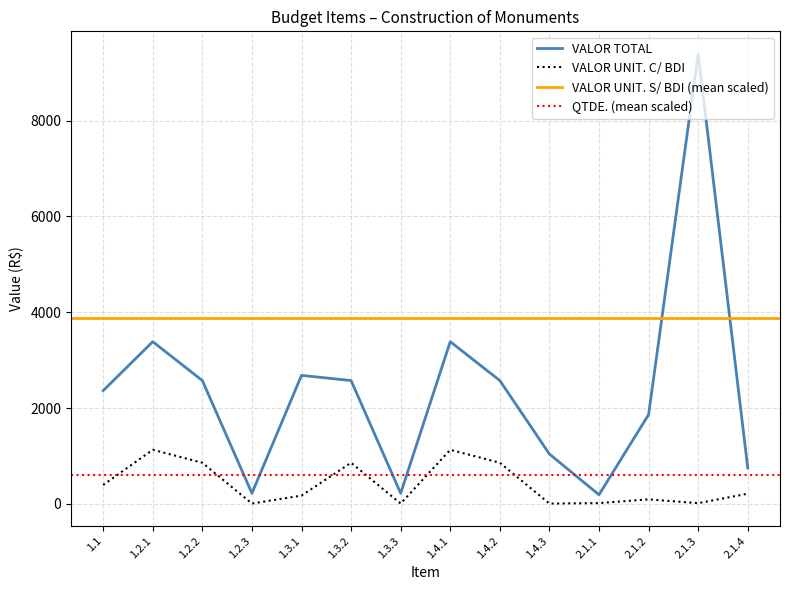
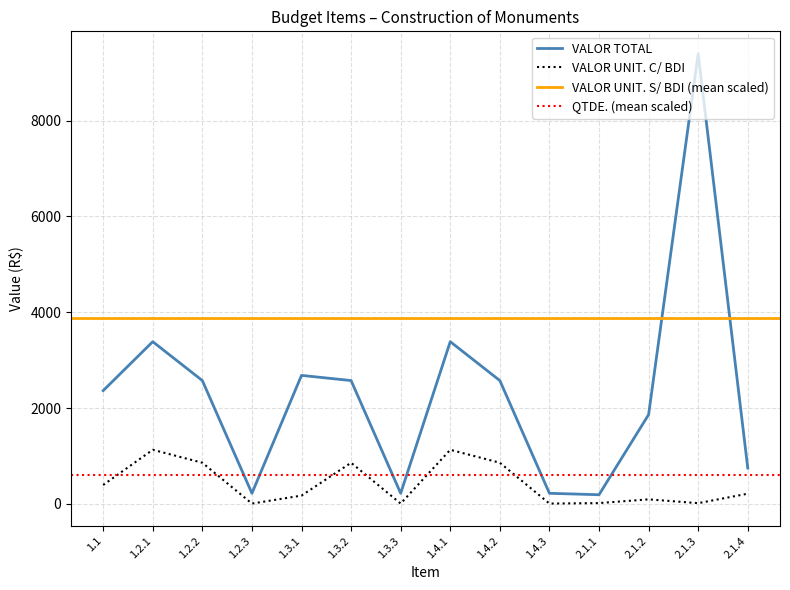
  {
    "VALOR TOTAL": {
      "1.1": 2400,
      "1.2.1": 3400,
      "1.2.2": 2600,
      "1.2.3": 200,
      "1.3.1": 2700,
      "1.3.2": 2600,
      "1.3.3": 200,
      "1.4.1": 3400,
      "1.4.2": 2600,
-     "1.4.3": 1000,
+     "1.4.3": 200,
      "2.1.1": 200,
      "2.1.2": 1900,
      "2.1.4": 700
    },
    "VALOR UNIT. C/ BDI": {
      "1.1": 400,
      "1.2.1": 1100,
      "1.2.2": 900,
      "1.2.3": 0,
      "1.3.1": 200,
      "1.3.2": 900,
      "1.3.3": 0,
      "1.4.1": 1100,
      "1.4.2": 900,
      "1.4.3": 0,
      "2.1.1": 0,
      "2.1.2": 100,
      "2.1.3": 0,
      "2.1.4": 200
    }
  }
